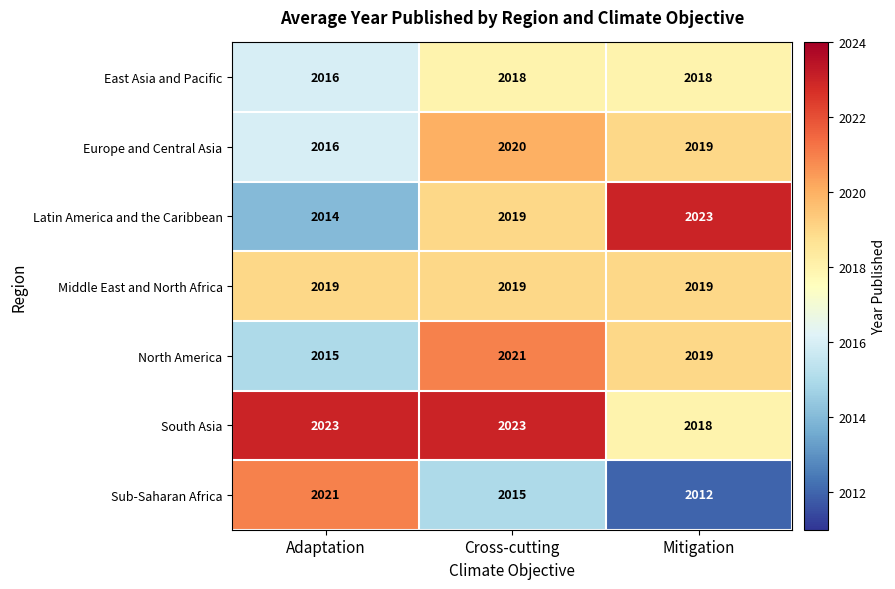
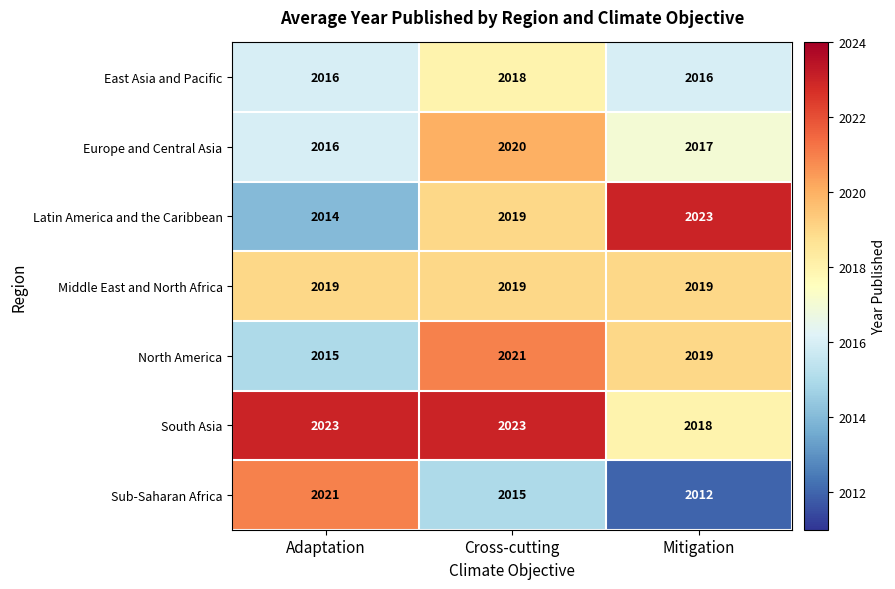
  {
    "East Asia and Pacific": {
      "Adaptation": 2016,
      "Cross-cutting": 2018,
-     "Mitigation": 2018
+     "Mitigation": 2016
    },
    "Europe and Central Asia": {
      "Adaptation": 2016,
      "Cross-cutting": 2020,
-     "Mitigation": 2019
+     "Mitigation": 2017
    },
    "Latin America and the Caribbean": {
      "Adaptation": 2014,
      "Cross-cutting": 2019,
      "Mitigation": 2023
    },
    "Middle East and North Africa": {
      "Adaptation": 2019,
      "Cross-cutting": 2019,
      "Mitigation": 2019
    },
    "North America": {
      "Adaptation": 2015,
      "Cross-cutting": 2021,
      "Mitigation": 2019
    },
    "South Asia": {
      "Adaptation": 2023,
      "Cross-cutting": 2023,
      "Mitigation": 2018
    },
    "Sub-Saharan Africa": {
      "Adaptation": 2021,
      "Cross-cutting": 2015,
      "Mitigation": 2012
    }
  }
